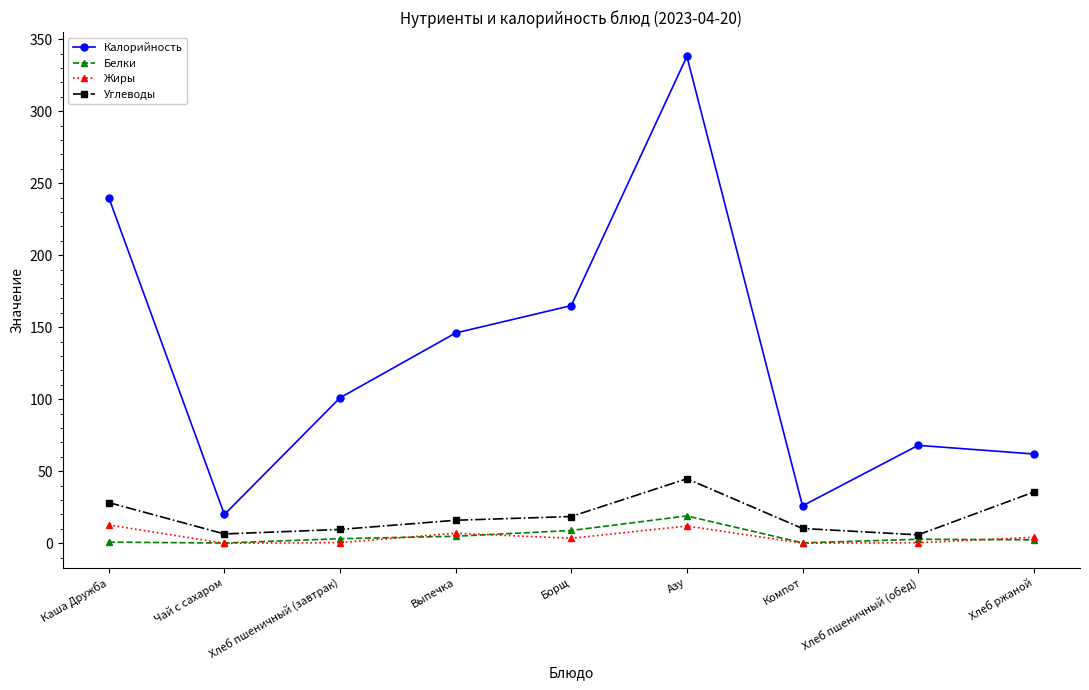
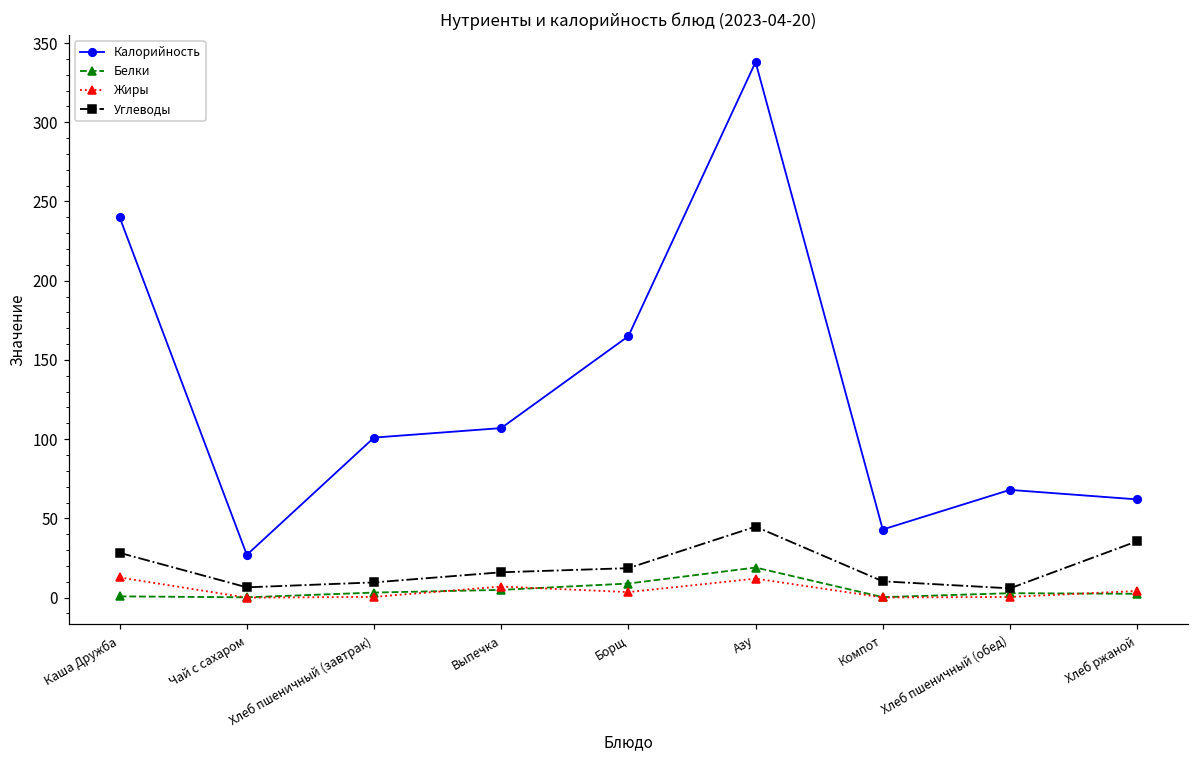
  {
    "Калорийность": {
      "Каша Дружба": 240,
-     "Чай с сахаром": 20,
+     "Чай с сахаром": 27,
      "Хлеб пшеничный (завтрак)": 101,
-     "Выпечка": 146,
+     "Выпечка": 107,
      "Борщ": 165,
      "Азу": 338,
-     "Компот": 26,
+     "Компот": 43,
      "Хлеб пшеничный (обед)": 68,
      "Хлеб ржаной": 62
    },
    "Белки": {
      "Каша Дружба": 1,
      "Хлеб пшеничный (завтрак)": 3,
      "Выпечка": 5,
      "Борщ": 9,
      "Азу": 19,
      "Хлеб пшеничный (обед)": 3
    },
    "Жиры": {
      "Каша Дружба": 13,
      "Хлеб пшеничный (завтрак)": 0,
      "Выпечка": 7,
      "Борщ": 4,
      "Азу": 12,
      "Хлеб пшеничный (обед)": 0
    },
    "Углеводы": {
      "Каша Дружба": 28,
      "Чай с сахаром": 7,
      "Хлеб пшеничный (завтрак)": 10,
      "Выпечка": 16,
      "Борщ": 19,
      "Азу": 45,
      "Компот": 10,
      "Хлеб пшеничный (обед)": 6,
      "Хлеб ржаной": 36
    }
  }
